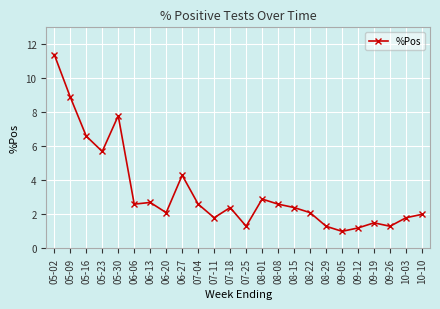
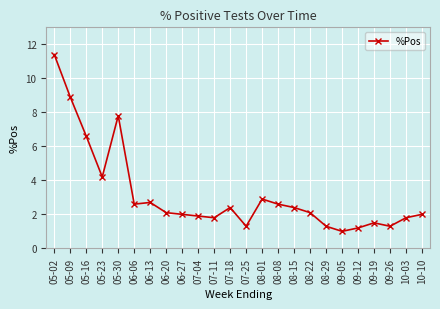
  {
    "05-02": 11.4,
    "05-09": 8.9,
    "05-16": 6.6,
-   "05-23": 5.7,
+   "05-23": 4.2,
    "05-30": 7.8,
    "06-06": 2.6,
    "06-13": 2.7,
    "06-20": 2.1,
-   "06-27": 4.3,
-   "07-04": 2.6,
+   "06-27": 2.0,
+   "07-04": 1.9,
    "07-11": 1.8,
    "07-18": 2.4,
    "07-25": 1.3,
    "08-01": 2.9,
    "08-08": 2.6,
    "08-15": 2.4,
    "08-22": 2.1,
    "08-29": 1.3,
    "09-05": 1.0,
    "09-12": 1.2,
    "09-19": 1.5,
    "09-26": 1.3,
    "10-03": 1.8,
    "10-10": 2.0
  }
